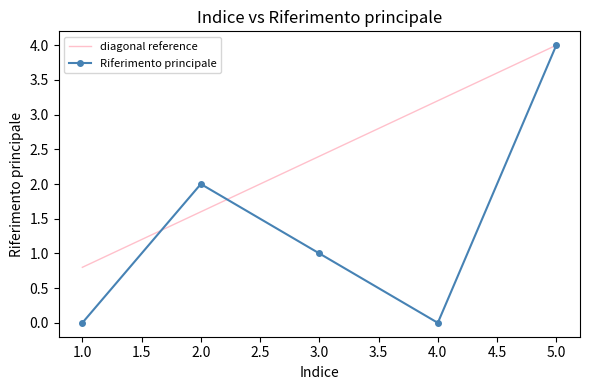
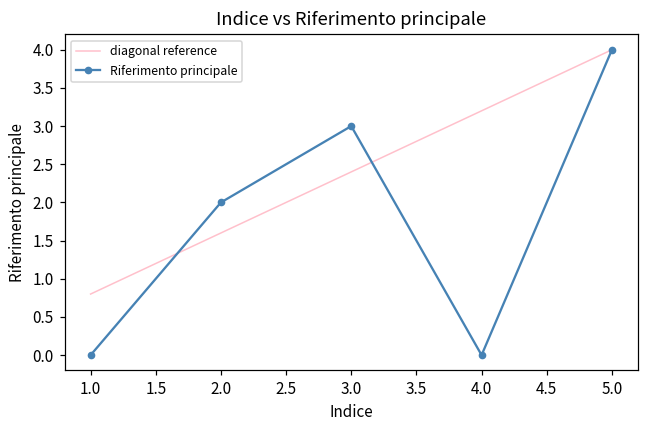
  {
    "diagonal reference": {
      "1.0": 0.8
    },
    "Riferimento principale": {
      "1.0": 0,
      "2.0": 2,
-     "3.0": 1,
+     "3.0": 3,
      "4.0": 0
    }
  }
